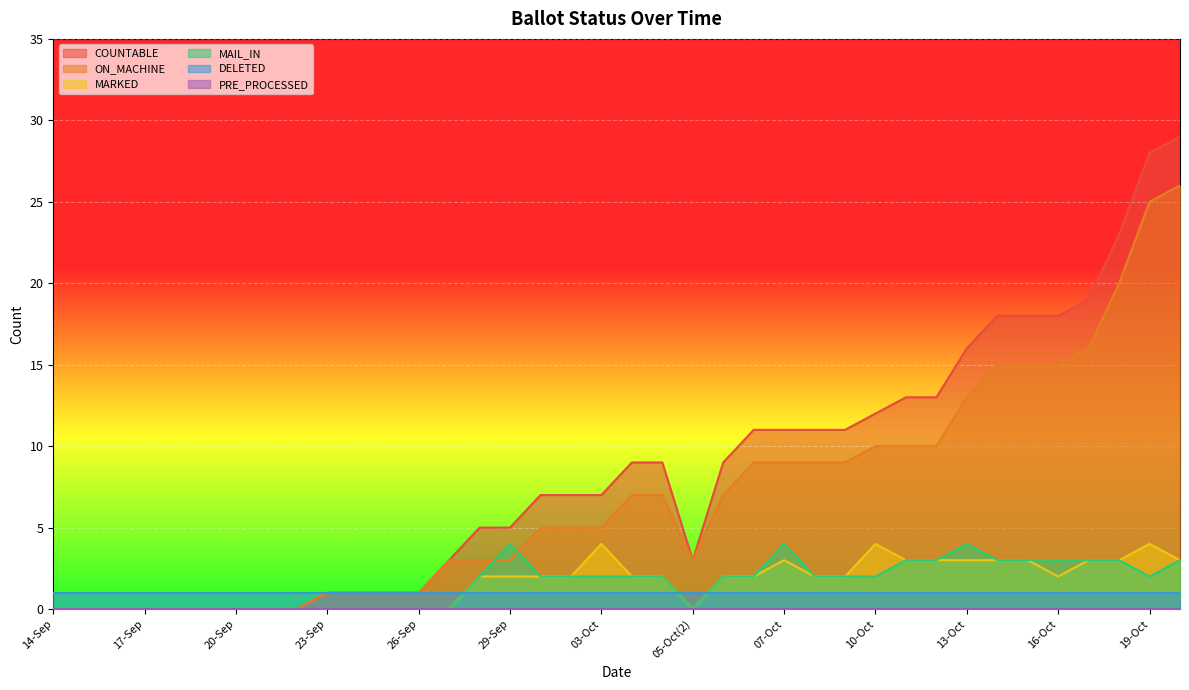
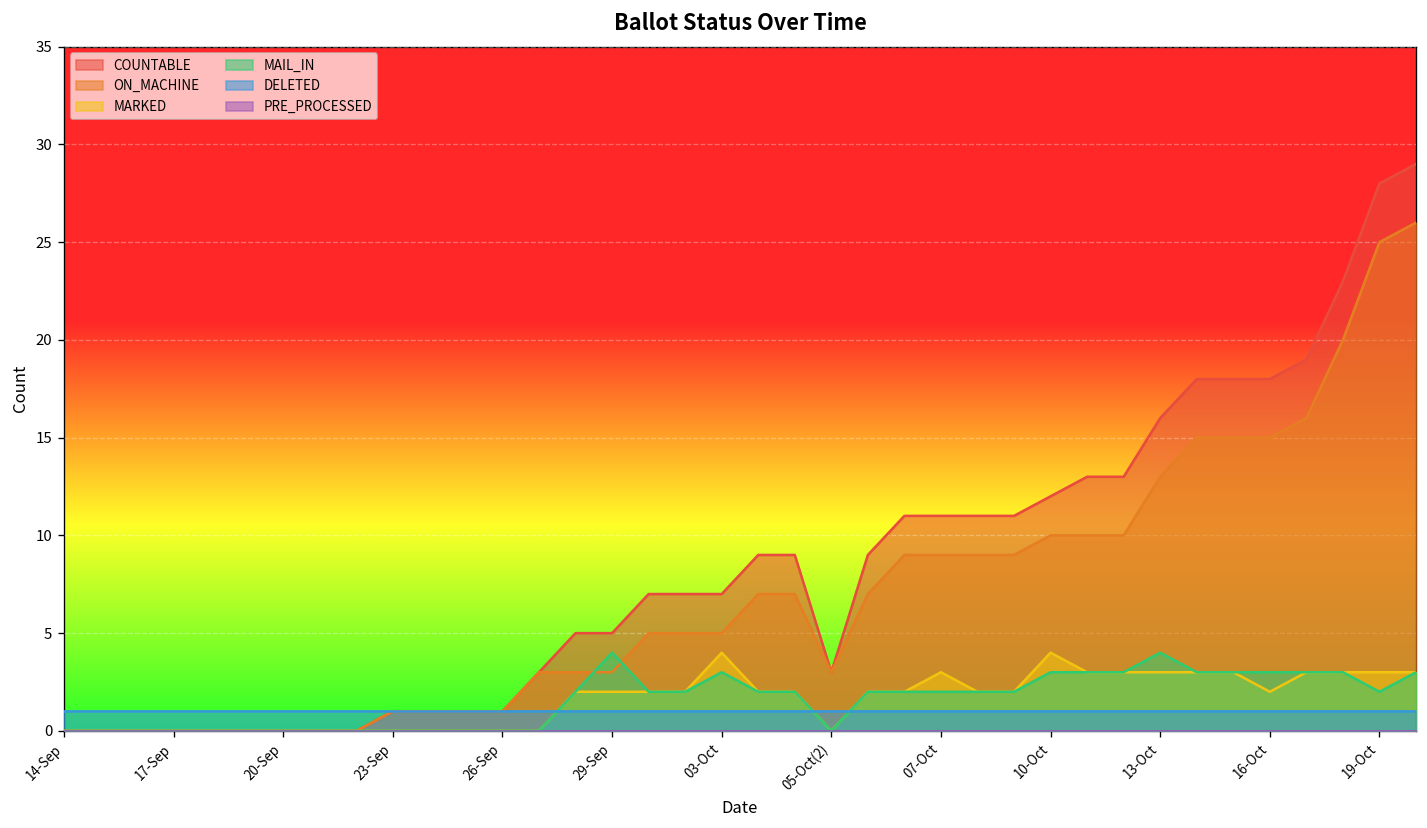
  {
    "MARKED": {
      "29-Sep": 2,
      "03-Oct": 4,
      "07-Oct": 3,
      "10-Oct": 4,
      "13-Oct": 3,
      "16-Oct": 2,
-     "19-Oct": 4
+     "19-Oct": 3
    },
    "MAIL_IN": {
      "29-Sep": 4,
-     "03-Oct": 2,
-     "07-Oct": 4,
-     "10-Oct": 2,
+     "03-Oct": 3,
+     "07-Oct": 2,
+     "10-Oct": 3,
      "13-Oct": 4,
      "16-Oct": 3,
      "19-Oct": 2
    },
    "DELETED": {
      "14-Sep": 1,
      "17-Sep": 1,
      "20-Sep": 1,
      "29-Sep": 1,
      "03-Oct": 1,
      "05-Oct(2)": 1,
      "07-Oct": 1,
      "10-Oct": 1,
      "13-Oct": 1,
      "16-Oct": 1,
      "19-Oct": 1
    },
    "PRE_PROCESSED": {
      "29-Sep": 0,
      "03-Oct": 0,
      "07-Oct": 0,
      "10-Oct": 0,
      "13-Oct": 0,
      "16-Oct": 0,
      "19-Oct": 0
    }
  }
